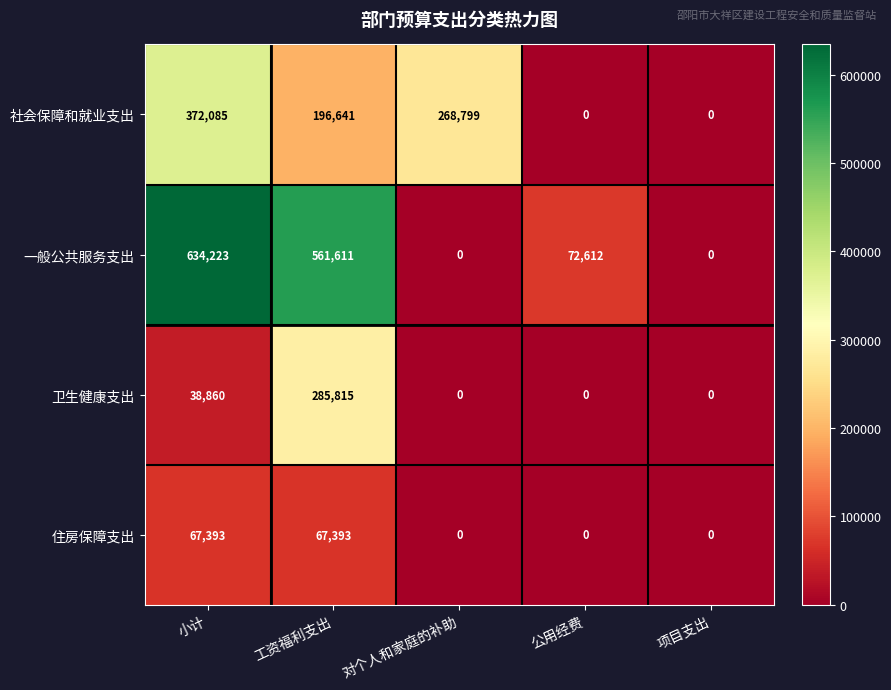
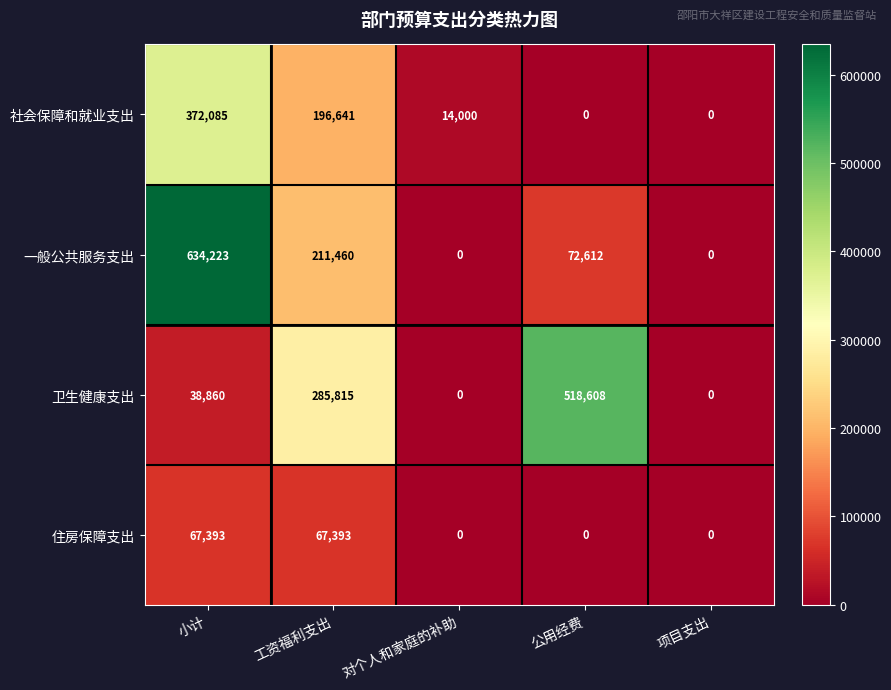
  {
    "社会保障和就业支出": {
      "小计": "372,085",
      "工资福利支出": "196,641",
-     "对个人和家庭的补助": "268,799",
+     "对个人和家庭的补助": "14,000",
      "公用经费": "0",
      "项目支出": "0"
    },
    "一般公共服务支出": {
      "小计": "634,223",
-     "工资福利支出": "561,611",
+     "工资福利支出": "211,460",
      "对个人和家庭的补助": "0",
      "公用经费": "72,612",
      "项目支出": "0"
    },
    "卫生健康支出": {
      "小计": "38,860",
      "工资福利支出": "285,815",
      "对个人和家庭的补助": "0",
-     "公用经费": "0",
+     "公用经费": "518,608",
      "项目支出": "0"
    },
    "住房保障支出": {
      "小计": "67,393",
      "工资福利支出": "67,393",
      "对个人和家庭的补助": "0",
      "公用经费": "0",
      "项目支出": "0"
    }
  }
